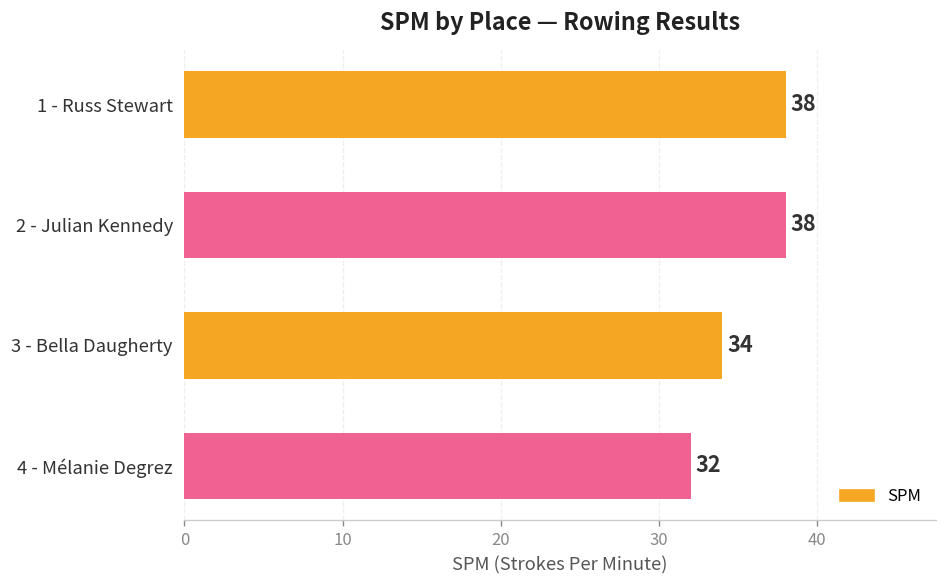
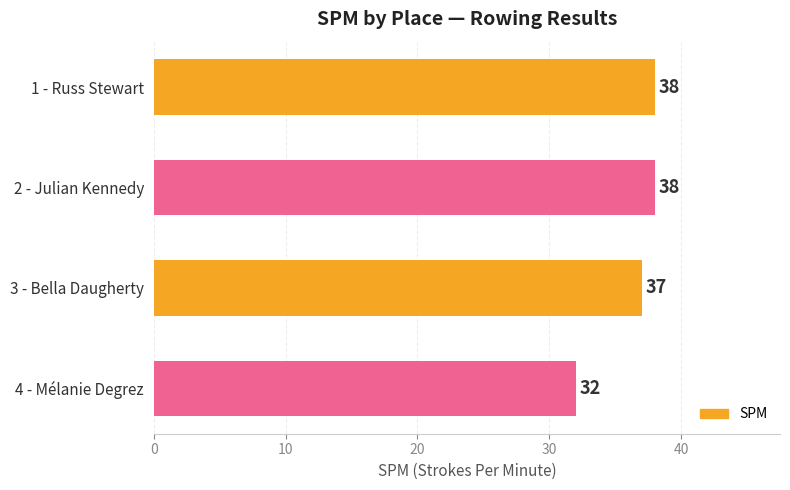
  {
    "1 - Russ Stewart": 38,
    "2 - Julian Kennedy": 38,
-   "3 - Bella Daugherty": 34,
+   "3 - Bella Daugherty": 37,
    "4 - Mélanie Degrez": 32
  }
